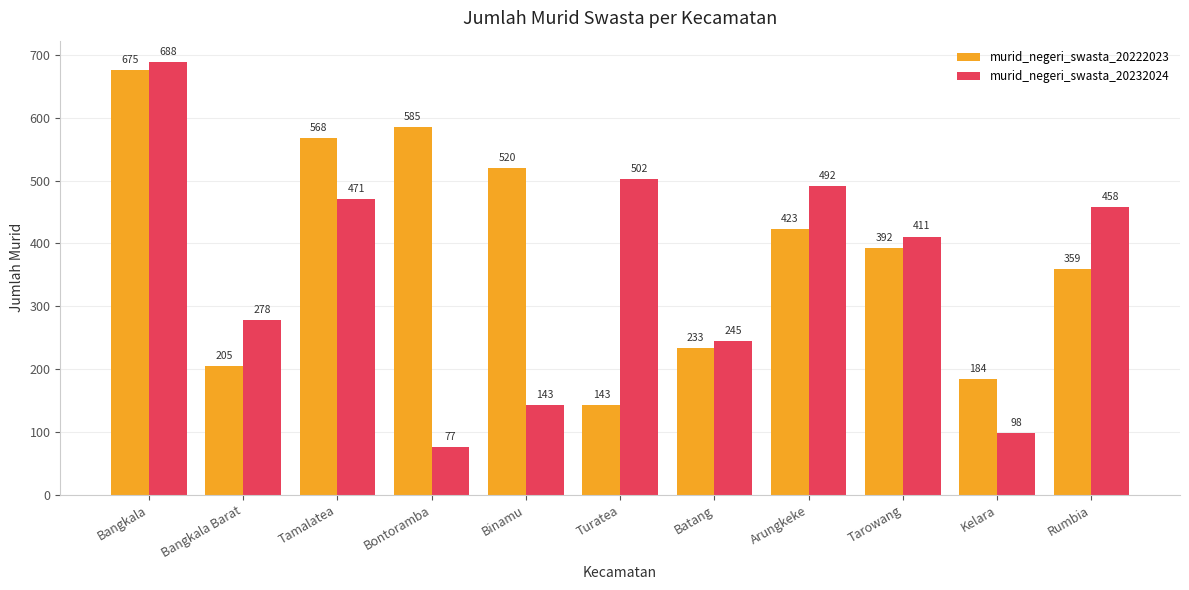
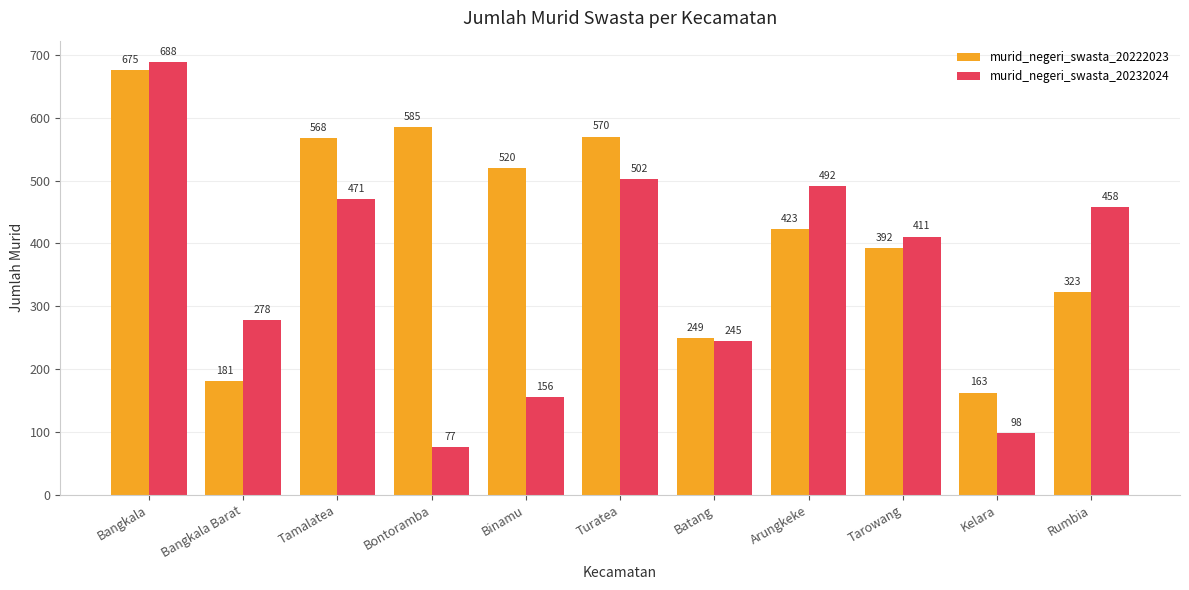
  {
    "murid_negeri_swasta_20222023": {
      "Bangkala": 675,
-     "Bangkala Barat": 205,
+     "Bangkala Barat": 181,
      "Tamalatea": 568,
      "Bontoramba": 585,
      "Binamu": 520,
-     "Turatea": 143,
-     "Batang": 233,
+     "Turatea": 570,
+     "Batang": 249,
      "Arungkeke": 423,
      "Tarowang": 392,
-     "Kelara": 184,
-     "Rumbia": 359
+     "Kelara": 163,
+     "Rumbia": 323
    },
    "murid_negeri_swasta_20232024": {
      "Bangkala": 688,
      "Bangkala Barat": 278,
      "Tamalatea": 471,
      "Bontoramba": 77,
-     "Binamu": 143,
+     "Binamu": 156,
      "Turatea": 502,
      "Batang": 245,
      "Arungkeke": 492,
      "Tarowang": 411,
      "Kelara": 98,
      "Rumbia": 458
    }
  }
